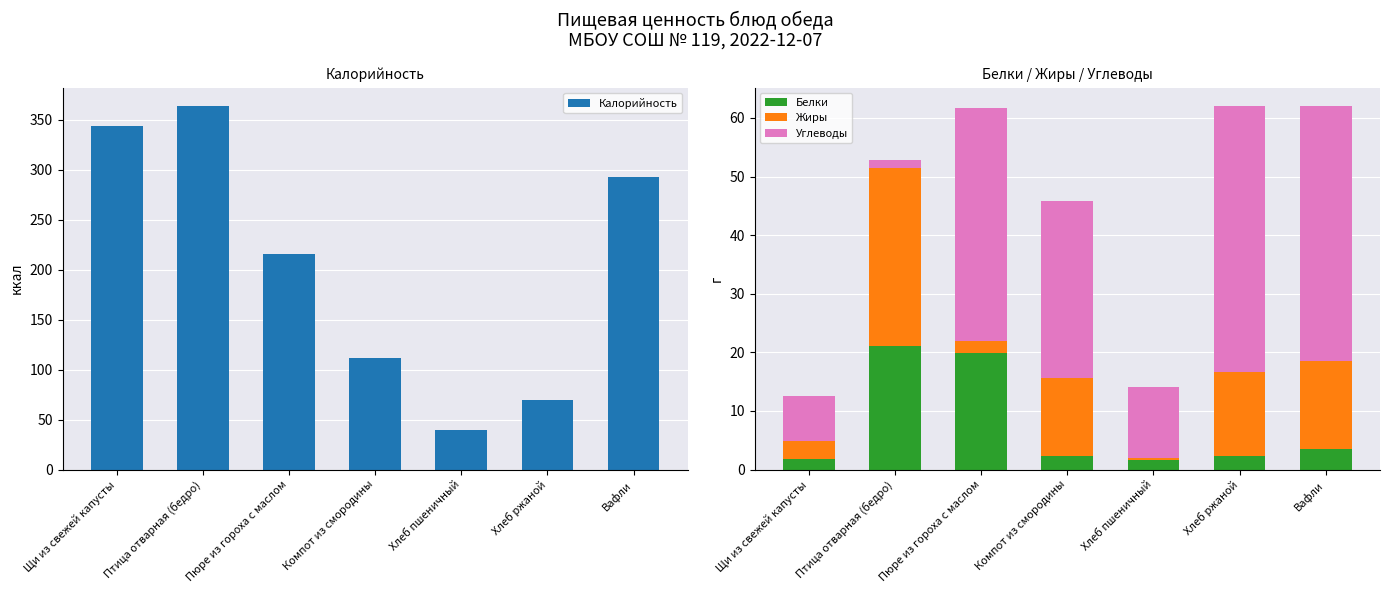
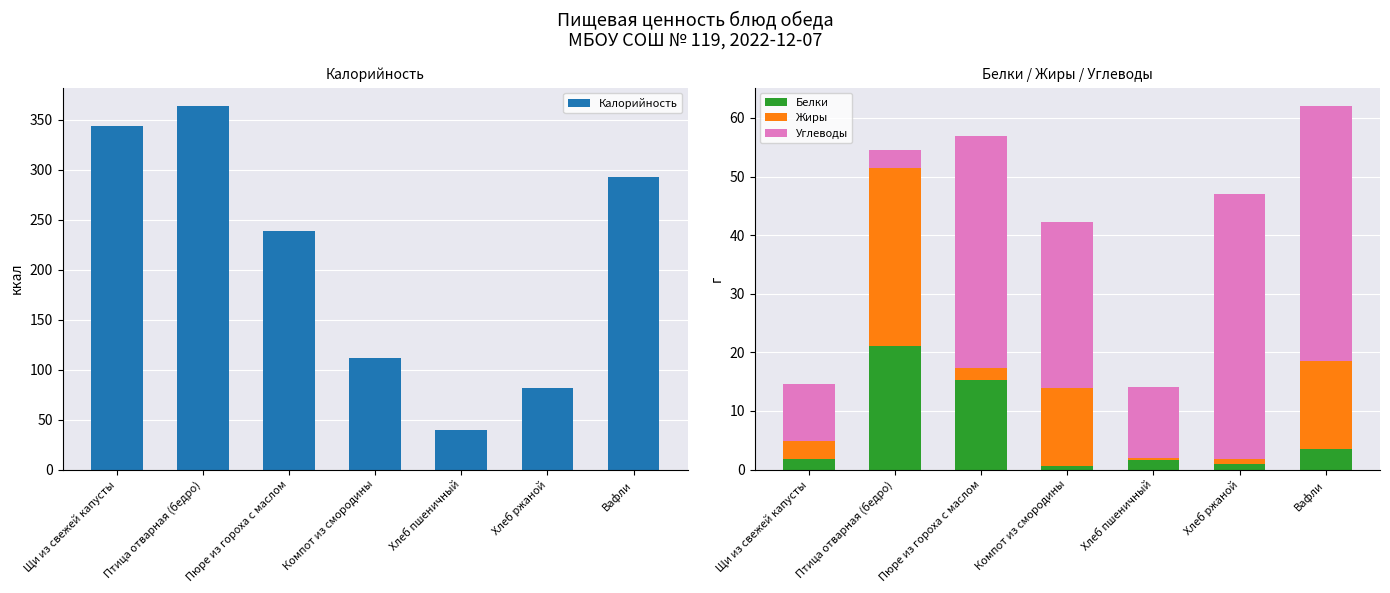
  {
    "Калорийность": {
      "Щи из свежей капусты": 340,
      "Птица отварная (бедро)": 360,
-     "Пюре из гороха с маслом": 220,
+     "Пюре из гороха с маслом": 240,
      "Компот из смородины": 110,
      "Хлеб пшеничный": 40,
-     "Хлеб ржаной": 70,
+     "Хлеб ржаной": 80,
      "Вафли": 290
    },
    "Белки / Жиры / Углеводы": {
      "Белки": {
        "Щи из свежей капусты": 2,
        "Птица отварная (бедро)": 21,
-       "Пюре из гороха с маслом": 20,
-       "Компот из смородины": 2,
+       "Пюре из гороха с маслом": 15,
+       "Компот из смородины": 1,
        "Хлеб пшеничный": 2,
-       "Хлеб ржаной": 2,
+       "Хлеб ржаной": 1,
        "Вафли": 4
      },
      "Жиры": {
        "Щи из свежей капусты": 3,
        "Птица отварная (бедро)": 30,
        "Пюре из гороха с маслом": 2,
        "Компот из смородины": 13,
-       "Хлеб ржаной": 14,
+       "Хлеб ржаной": 1,
        "Вафли": 15
      },
      "Углеводы": {
-       "Щи из свежей капусты": 8,
-       "Птица отварная (бедро)": 1,
+       "Щи из свежей капусты": 10,
+       "Птица отварная (бедро)": 3,
        "Пюре из гороха с маслом": 40,
-       "Компот из смородины": 30,
+       "Компот из смородины": 28,
        "Хлеб пшеничный": 12,
        "Хлеб ржаной": 45,
        "Вафли": 44
      }
    }
  }
